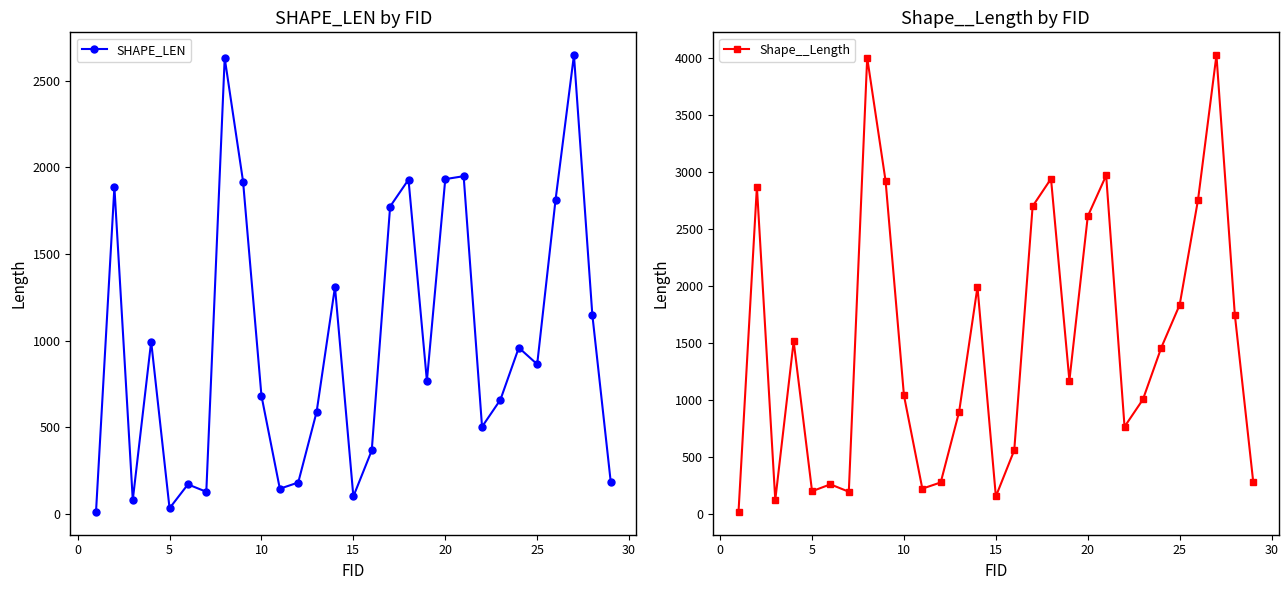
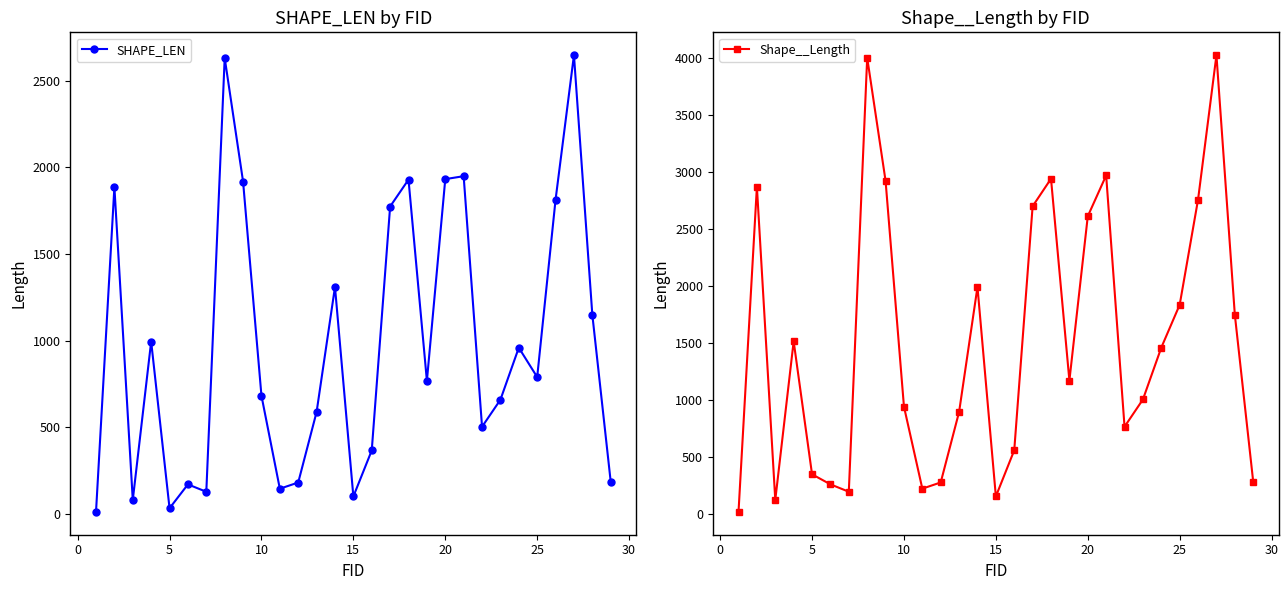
  {
    "SHAPE_LEN by FID": {
      "5": 30,
      "10": 680,
      "15": 100,
      "20": 1930,
-     "25": 860
+     "25": 790
    },
    "Shape__Length by FID": {
-     "5": 200,
-     "10": 1040,
+     "5": 350,
+     "10": 940,
      "15": 150,
      "20": 2610,
      "25": 1830
    }
  }
